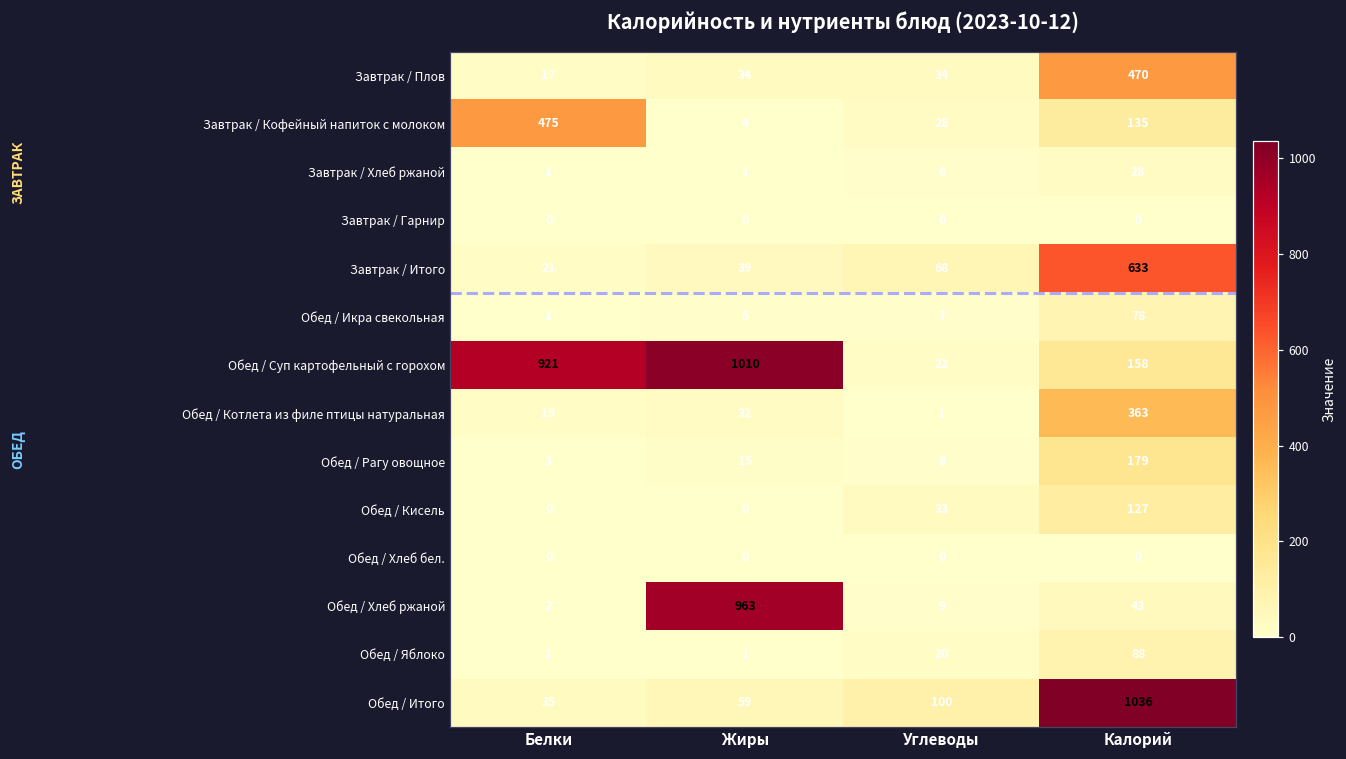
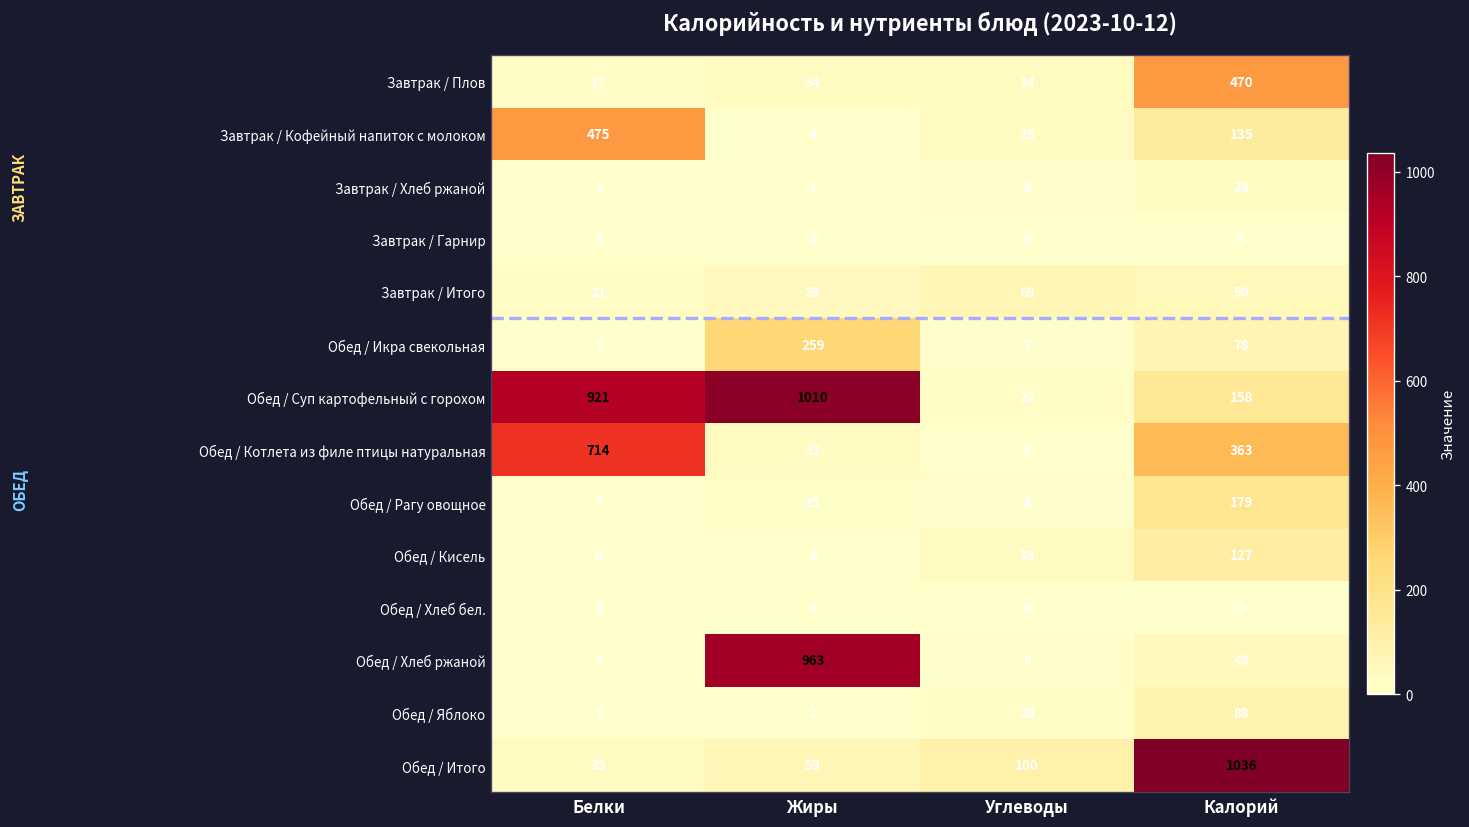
  {
    "Завтрак / Плов": {
      "Белки": 17,
      "Жиры": 34,
      "Углеводы": 34,
      "Калорий": 470
    },
    "Завтрак / Кофейный напиток с молоком": {
      "Белки": 475,
      "Жиры": 4,
      "Углеводы": 28,
      "Калорий": 135
    },
    "Завтрак / Хлеб ржаной": {
      "Белки": 1,
      "Жиры": 1,
      "Углеводы": 6,
      "Калорий": 28
    },
    "Завтрак / Гарнир": {
      "Белки": 0,
      "Жиры": 0,
      "Углеводы": 0,
      "Калорий": 0
    },
    "Завтрак / Итого": {
      "Белки": 21,
      "Жиры": 39,
      "Углеводы": 68,
-     "Калорий": 633
+     "Калорий": 50
    },
    "Обед / Икра свекольная": {
      "Белки": 1,
-     "Жиры": 5,
+     "Жиры": 259,
      "Углеводы": 7,
      "Калорий": 78
    },
    "Обед / Суп картофельный с горохом": {
      "Белки": 921,
      "Жиры": 1010,
      "Углеводы": 22,
      "Калорий": 158
    },
    "Обед / Котлета из филе птицы натуральная": {
-     "Белки": 19,
+     "Белки": 714,
      "Жиры": 32,
      "Углеводы": 1,
      "Калорий": 363
    },
    "Обед / Рагу овощное": {
      "Белки": 3,
      "Жиры": 15,
      "Углеводы": 8,
      "Калорий": 179
    },
    "Обед / Кисель": {
      "Белки": 0,
      "Жиры": 0,
      "Углеводы": 33,
      "Калорий": 127
    },
    "Обед / Хлеб бел.": {
      "Белки": 0,
      "Жиры": 0,
      "Углеводы": 0,
      "Калорий": 0
    },
    "Обед / Хлеб ржаной": {
      "Белки": 2,
      "Жиры": 963,
      "Углеводы": 9,
      "Калорий": 43
    },
    "Обед / Яблоко": {
      "Белки": 1,
      "Жиры": 1,
      "Углеводы": 20,
      "Калорий": 88
    },
    "Обед / Итого": {
      "Белки": 35,
      "Жиры": 59,
      "Углеводы": 100,
      "Калорий": 1036
    }
  }
